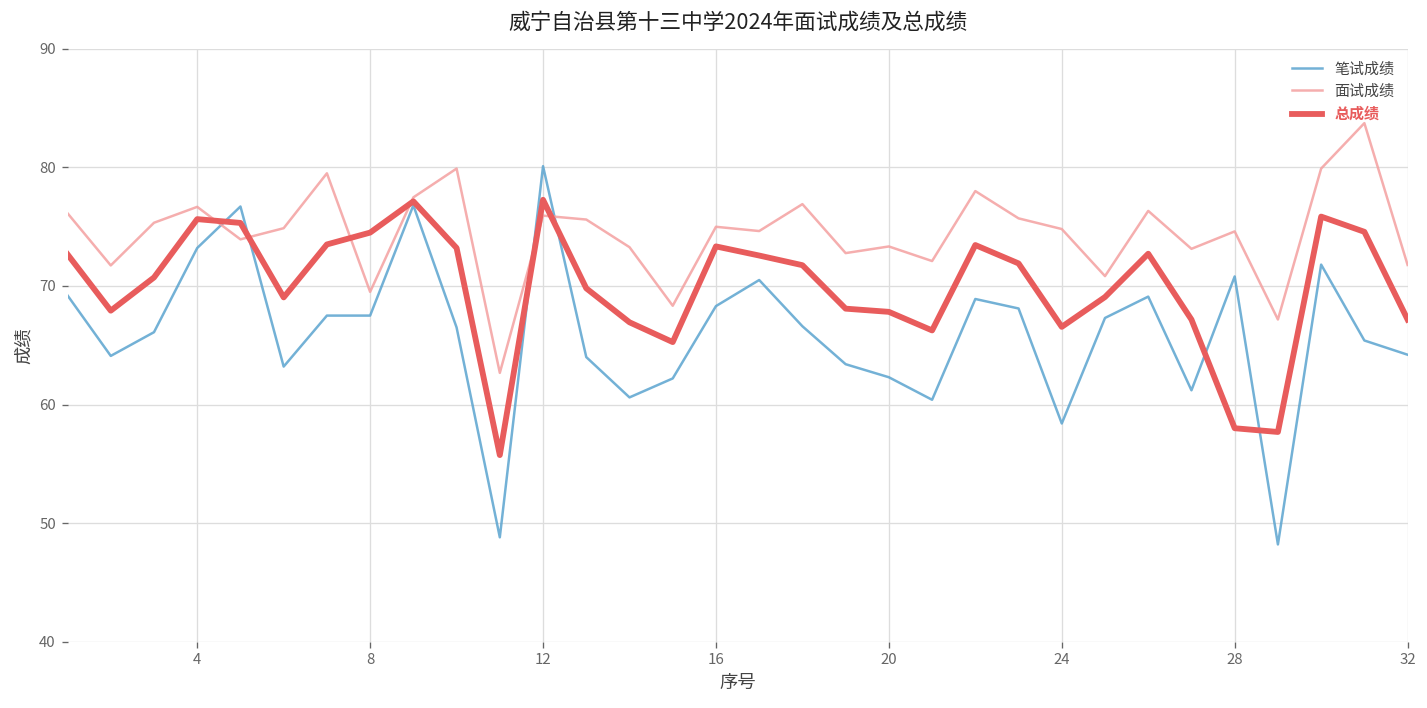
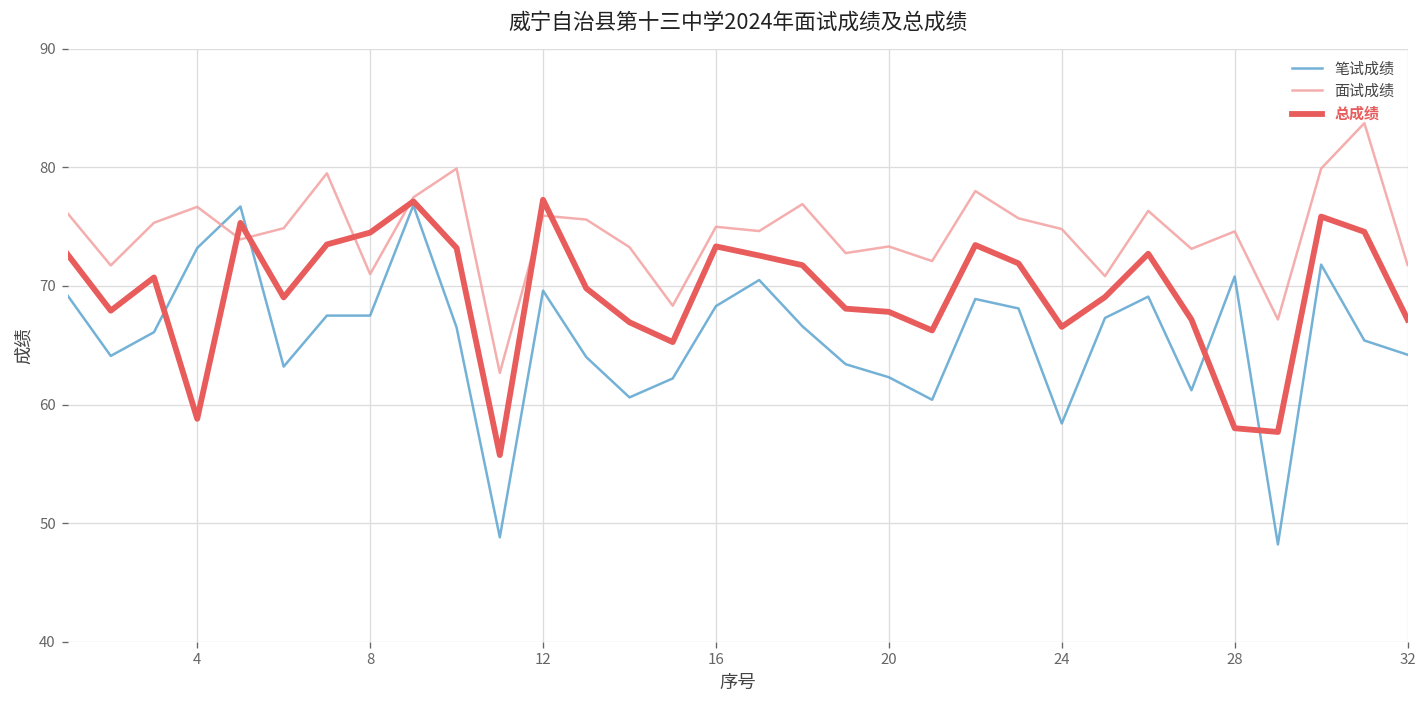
  {
    "笔试成绩": {
      "4": 73,
      "8": 68,
-     "12": 80,
+     "12": 70,
      "16": 68,
      "20": 62,
      "24": 58,
      "28": 71,
      "32": 64
    },
    "面试成绩": {
      "4": 77,
-     "8": 70,
+     "8": 71,
      "12": 76,
      "16": 75,
      "20": 73,
      "24": 75,
      "28": 75,
      "32": 72
    },
    "总成绩": {
-     "4": 76,
+     "4": 59,
      "8": 75,
      "12": 77,
      "16": 73,
      "20": 68,
      "24": 67,
      "28": 58,
      "32": 67
    }
  }
